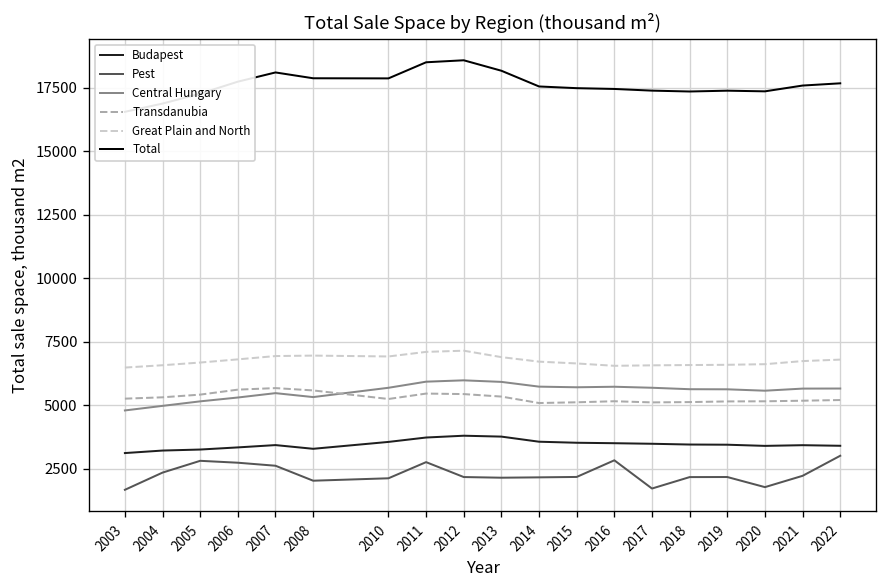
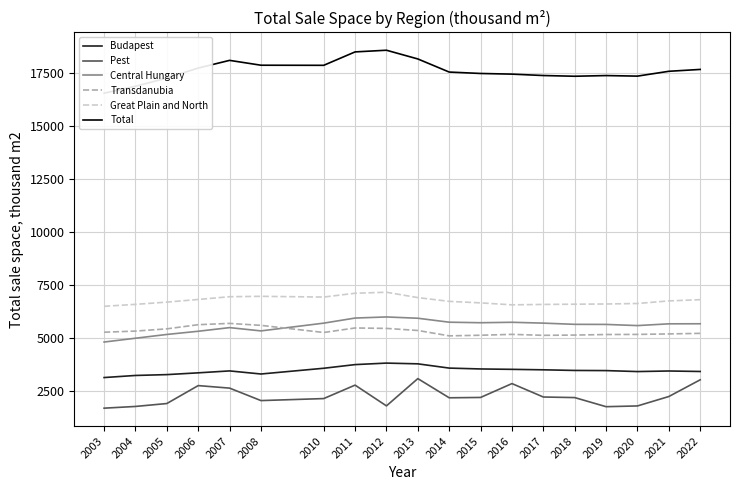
  {
    "Pest": {
      "2003": 1700,
-     "2004": 2400,
-     "2005": 2800,
+     "2004": 1800,
+     "2005": 1900,
      "2006": 2700,
      "2007": 2600,
      "2008": 2000,
      "2010": 2100,
      "2011": 2800,
-     "2012": 2200,
-     "2013": 2200,
+     "2012": 1800,
+     "2013": 3100,
      "2014": 2200,
      "2015": 2200,
      "2016": 2800,
-     "2017": 1700,
+     "2017": 2200,
      "2018": 2200,
-     "2019": 2200,
+     "2019": 1700,
      "2020": 1800,
      "2021": 2200,
      "2022": 3000
    }
  }
